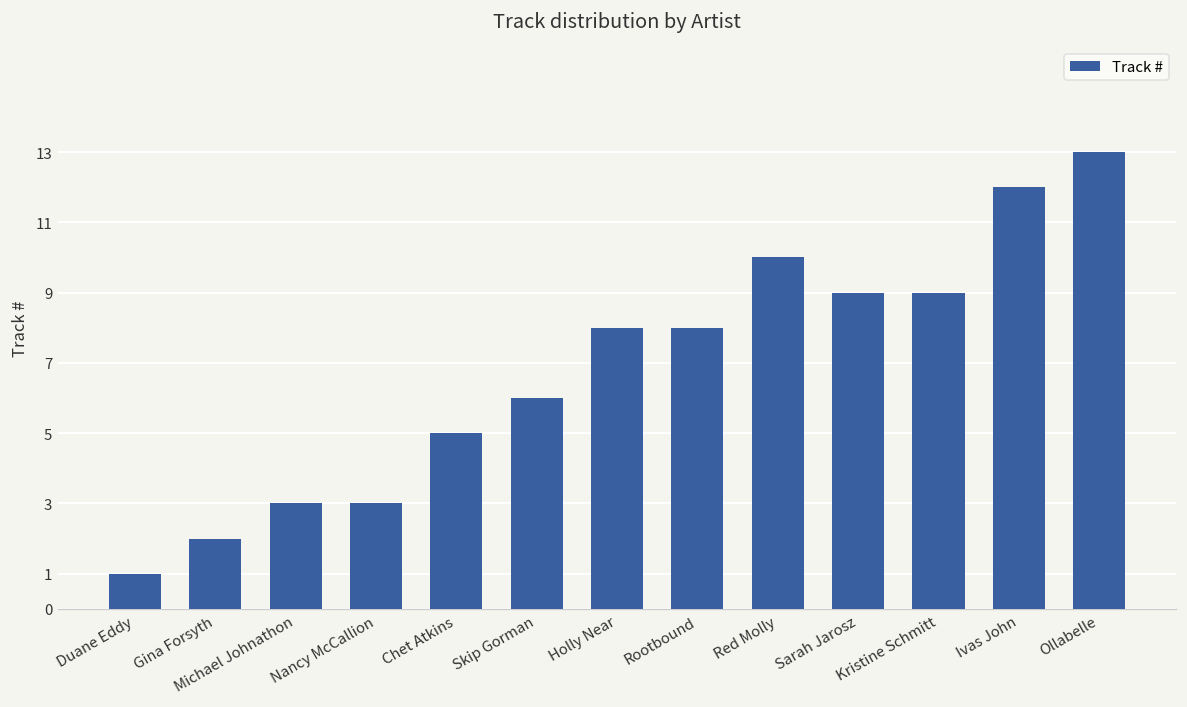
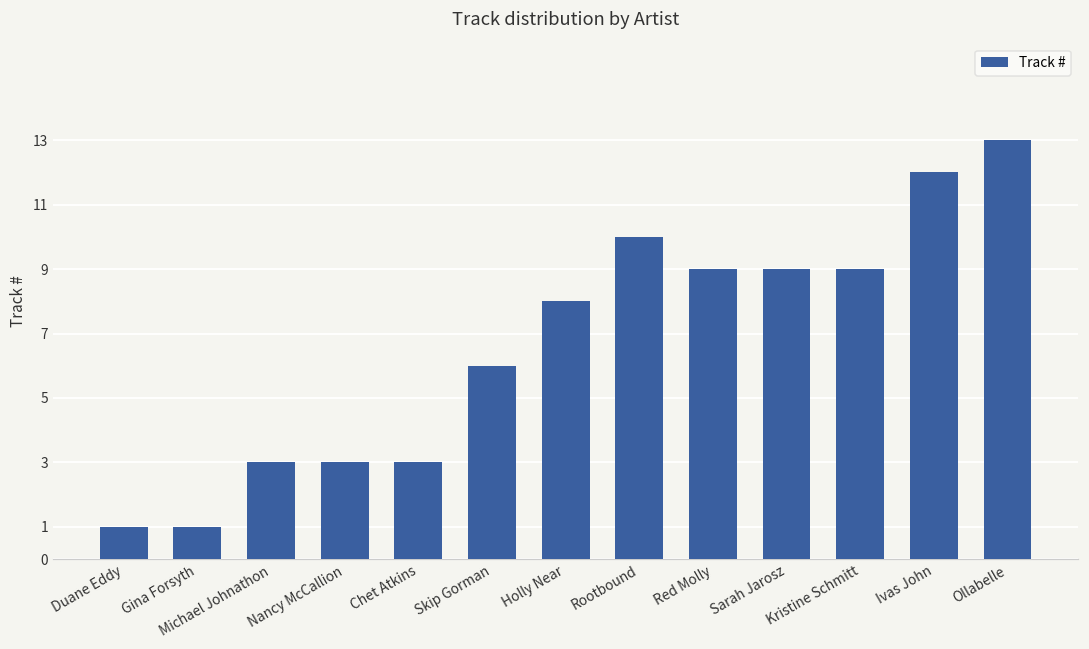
  {
    "Duane Eddy": 1,
-   "Gina Forsyth": 2,
+   "Gina Forsyth": 1,
    "Michael Johnathon": 3,
    "Nancy McCallion": 3,
-   "Chet Atkins": 5,
+   "Chet Atkins": 3,
    "Skip Gorman": 6,
    "Holly Near": 8,
-   "Rootbound": 8,
-   "Red Molly": 10,
+   "Rootbound": 10,
+   "Red Molly": 9,
    "Sarah Jarosz": 9,
    "Kristine Schmitt": 9,
    "Ivas John": 12,
    "Ollabelle": 13
  }
